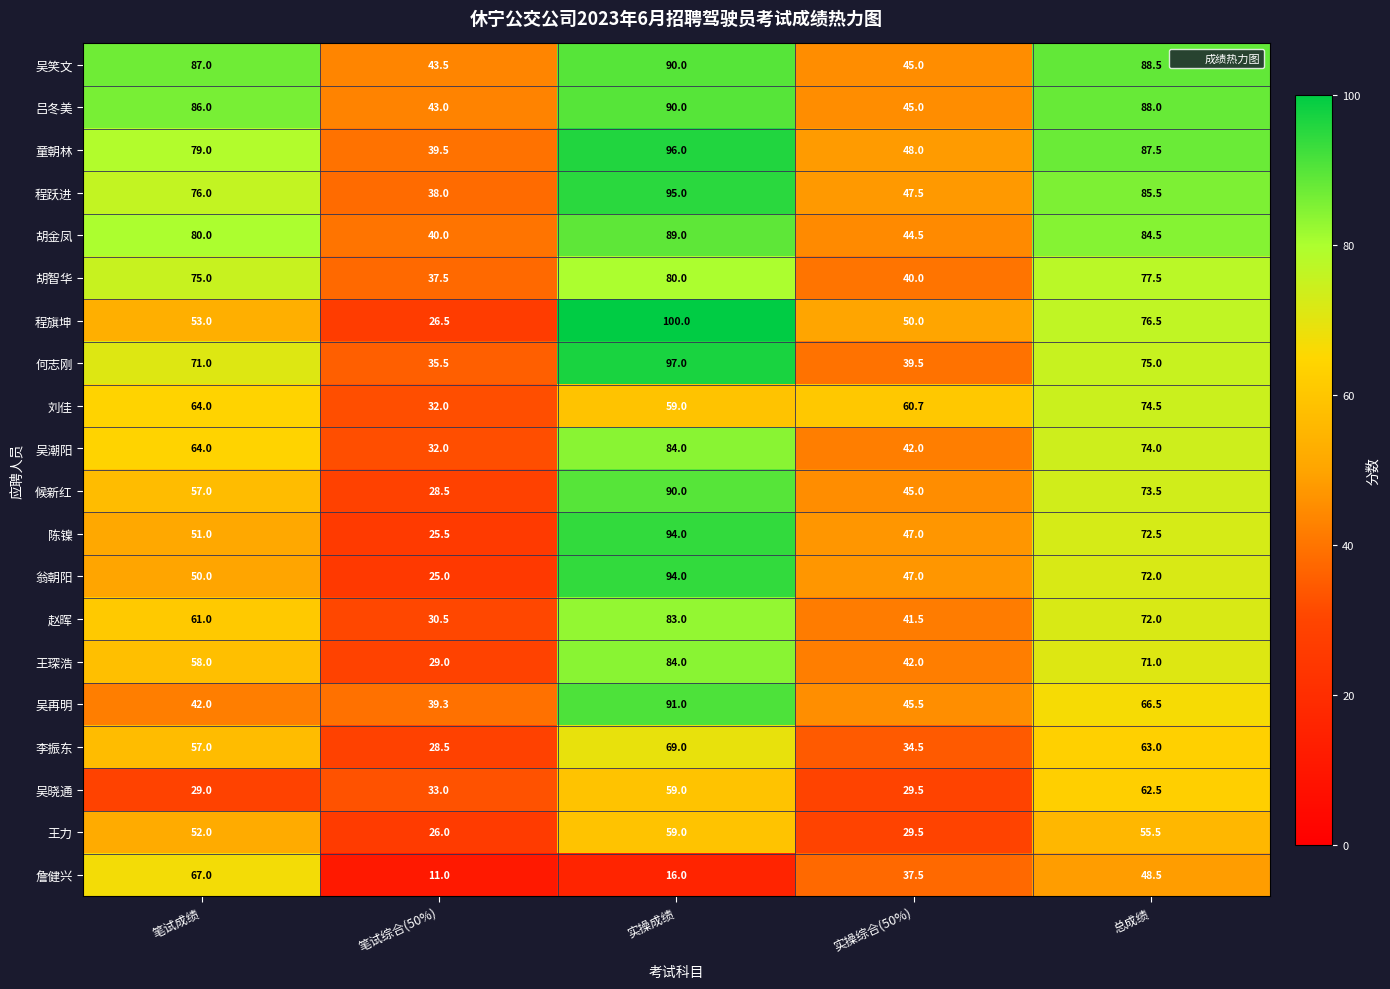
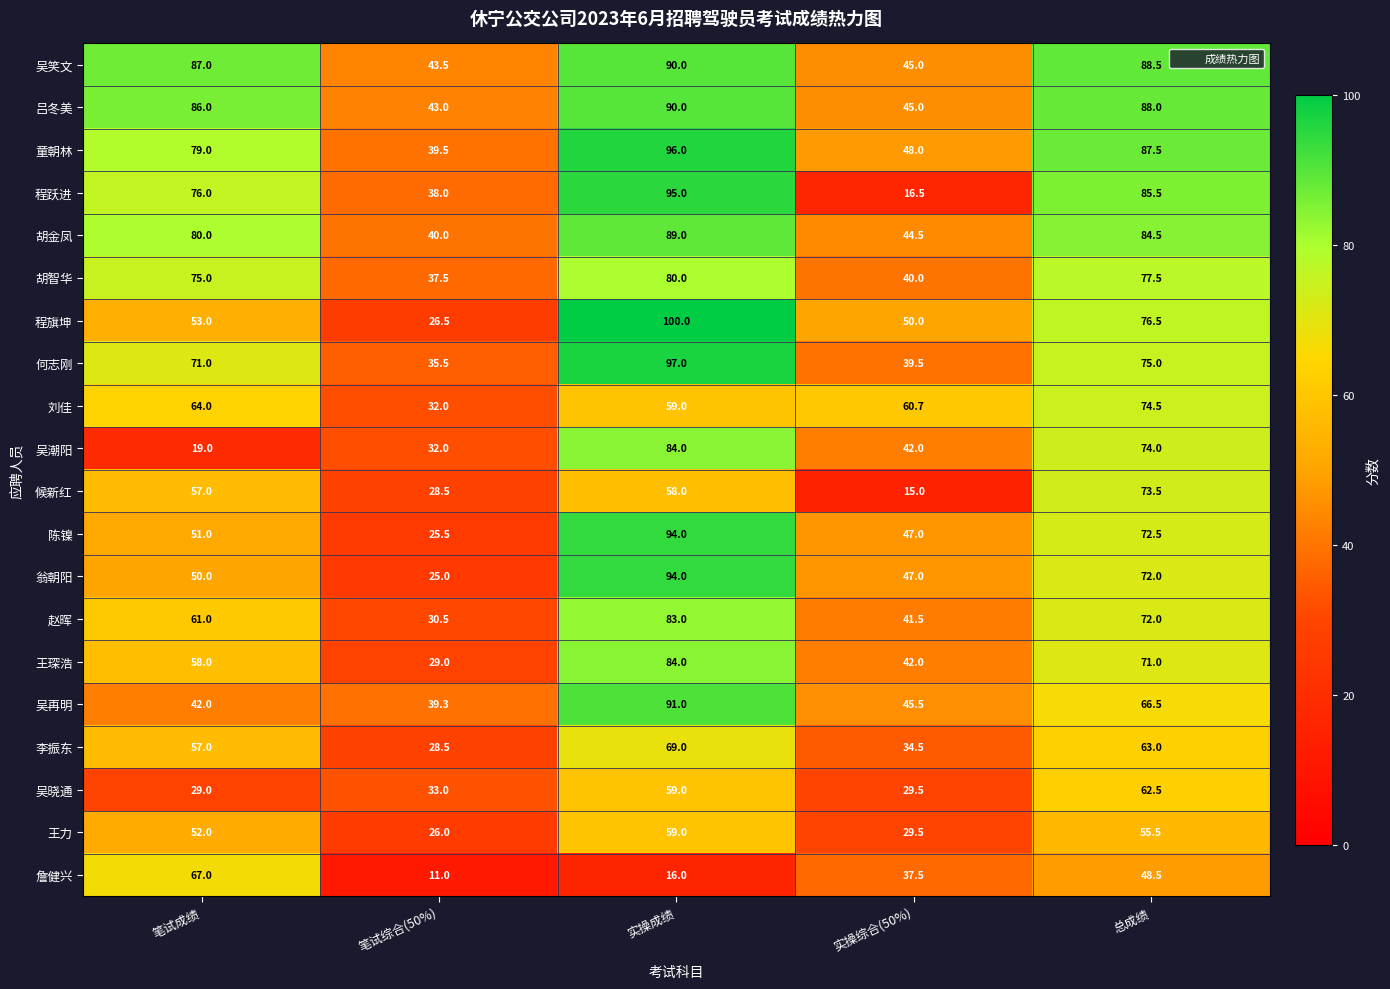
  {
    "吴笑文": {
      "笔试成绩": 87.0,
      "笔试综合(50%)": 43.5,
      "实操成绩": 90.0,
      "实操综合(50%)": 45.0,
      "总成绩": 88.5
    },
    "吕冬美": {
      "笔试成绩": 86.0,
      "笔试综合(50%)": 43.0,
      "实操成绩": 90.0,
      "实操综合(50%)": 45.0,
      "总成绩": 88.0
    },
    "童朝林": {
      "笔试成绩": 79.0,
      "笔试综合(50%)": 39.5,
      "实操成绩": 96.0,
      "实操综合(50%)": 48.0,
      "总成绩": 87.5
    },
    "程跃进": {
      "笔试成绩": 76.0,
      "笔试综合(50%)": 38.0,
      "实操成绩": 95.0,
-     "实操综合(50%)": 47.5,
+     "实操综合(50%)": 16.5,
      "总成绩": 85.5
    },
    "胡金凤": {
      "笔试成绩": 80.0,
      "笔试综合(50%)": 40.0,
      "实操成绩": 89.0,
      "实操综合(50%)": 44.5,
      "总成绩": 84.5
    },
    "胡智华": {
      "笔试成绩": 75.0,
      "笔试综合(50%)": 37.5,
      "实操成绩": 80.0,
      "实操综合(50%)": 40.0,
      "总成绩": 77.5
    },
    "程旗坤": {
      "笔试成绩": 53.0,
      "笔试综合(50%)": 26.5,
      "实操成绩": 100.0,
      "实操综合(50%)": 50.0,
      "总成绩": 76.5
    },
    "何志刚": {
      "笔试成绩": 71.0,
      "笔试综合(50%)": 35.5,
      "实操成绩": 97.0,
      "实操综合(50%)": 39.5,
      "总成绩": 75.0
    },
    "刘佳": {
      "笔试成绩": 64.0,
      "笔试综合(50%)": 32.0,
      "实操成绩": 59.0,
      "实操综合(50%)": 60.7,
      "总成绩": 74.5
    },
    "吴潮阳": {
-     "笔试成绩": 64.0,
+     "笔试成绩": 19.0,
      "笔试综合(50%)": 32.0,
      "实操成绩": 84.0,
      "实操综合(50%)": 42.0,
      "总成绩": 74.0
    },
    "候新红": {
      "笔试成绩": 57.0,
      "笔试综合(50%)": 28.5,
-     "实操成绩": 90.0,
-     "实操综合(50%)": 45.0,
+     "实操成绩": 58.0,
+     "实操综合(50%)": 15.0,
      "总成绩": 73.5
    },
    "陈镍": {
      "笔试成绩": 51.0,
      "笔试综合(50%)": 25.5,
      "实操成绩": 94.0,
      "实操综合(50%)": 47.0,
      "总成绩": 72.5
    },
    "翁朝阳": {
      "笔试成绩": 50.0,
      "笔试综合(50%)": 25.0,
      "实操成绩": 94.0,
      "实操综合(50%)": 47.0,
      "总成绩": 72.0
    },
    "赵晖": {
      "笔试成绩": 61.0,
      "笔试综合(50%)": 30.5,
      "实操成绩": 83.0,
      "实操综合(50%)": 41.5,
      "总成绩": 72.0
    },
    "王琛浩": {
      "笔试成绩": 58.0,
      "笔试综合(50%)": 29.0,
      "实操成绩": 84.0,
      "实操综合(50%)": 42.0,
      "总成绩": 71.0
    },
    "吴再明": {
      "笔试成绩": 42.0,
      "笔试综合(50%)": 39.3,
      "实操成绩": 91.0,
      "实操综合(50%)": 45.5,
      "总成绩": 66.5
    },
    "李振东": {
      "笔试成绩": 57.0,
      "笔试综合(50%)": 28.5,
      "实操成绩": 69.0,
      "实操综合(50%)": 34.5,
      "总成绩": 63.0
    },
    "吴晓通": {
      "笔试成绩": 29.0,
      "笔试综合(50%)": 33.0,
      "实操成绩": 59.0,
      "实操综合(50%)": 29.5,
      "总成绩": 62.5
    },
    "王力": {
      "笔试成绩": 52.0,
      "笔试综合(50%)": 26.0,
      "实操成绩": 59.0,
      "实操综合(50%)": 29.5,
      "总成绩": 55.5
    },
    "詹健兴": {
      "笔试成绩": 67.0,
      "笔试综合(50%)": 11.0,
      "实操成绩": 16.0,
      "实操综合(50%)": 37.5,
      "总成绩": 48.5
    }
  }
